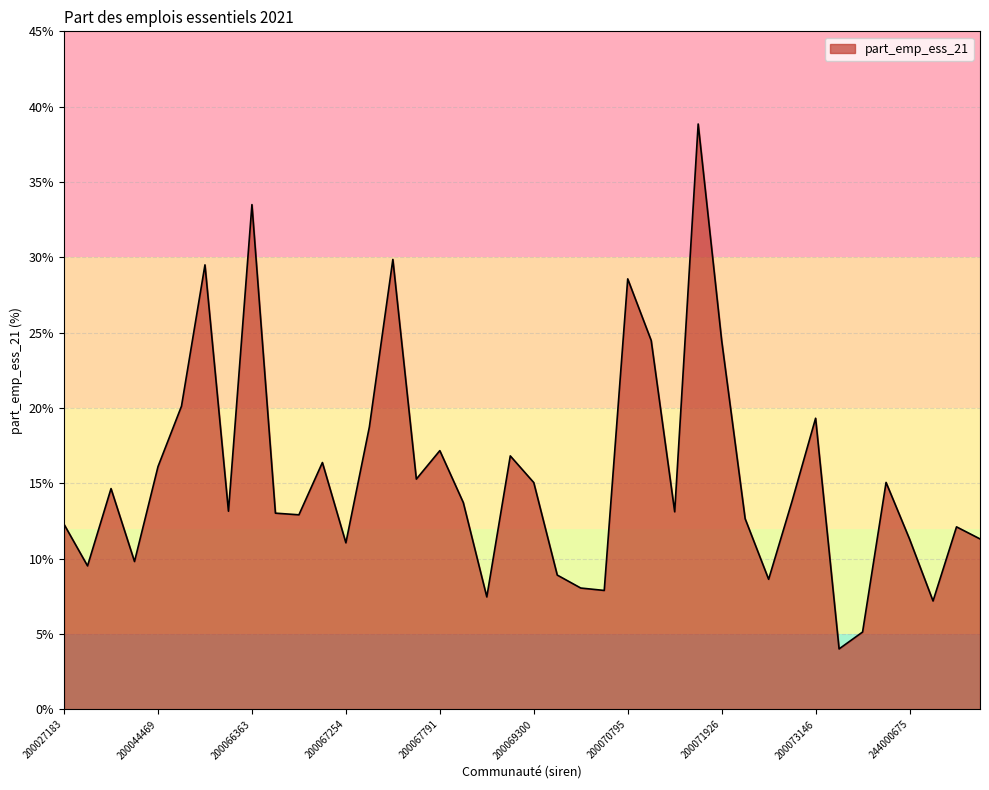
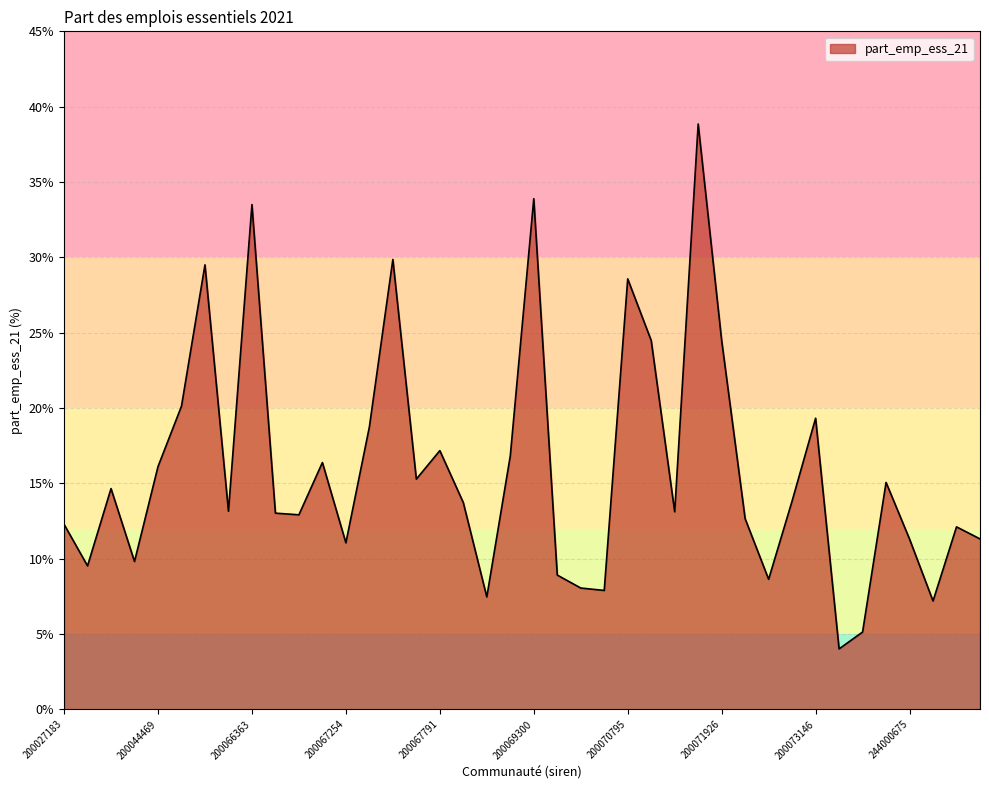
  {
    "200027183": "12.3%",
    "200044469": "16.1%",
    "200066363": "33.5%",
    "200067254": "11.1%",
    "200067791": "17.2%",
-   "200069300": "15.1%",
+   "200069300": "33.9%",
    "200070795": "28.6%",
    "200071926": "24.5%",
    "200073146": "19.3%",
    "244000675": "11.3%"
  }
